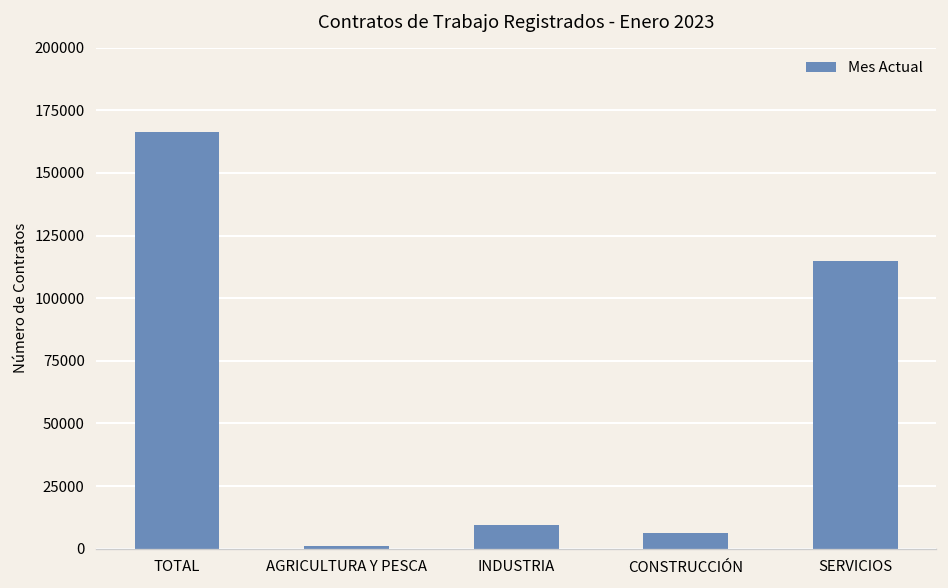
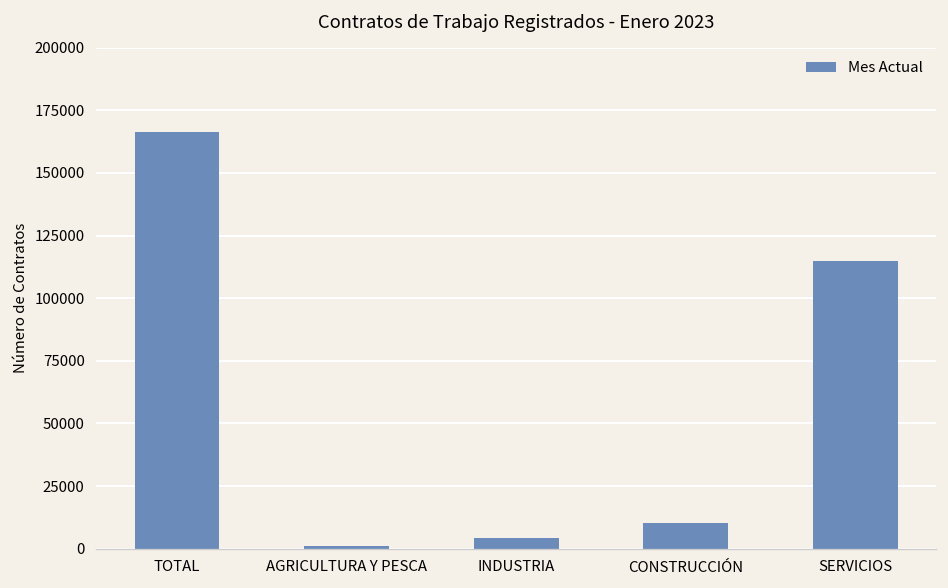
  {
    "TOTAL": 166000,
-   "INDUSTRIA": 10000,
-   "CONSTRUCCIÓN": 6000,
+   "INDUSTRIA": 4000,
+   "CONSTRUCCIÓN": 10000,
    "SERVICIOS": 115000
  }
